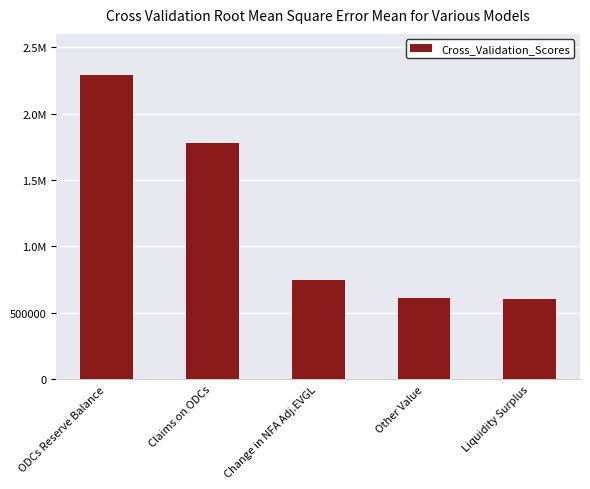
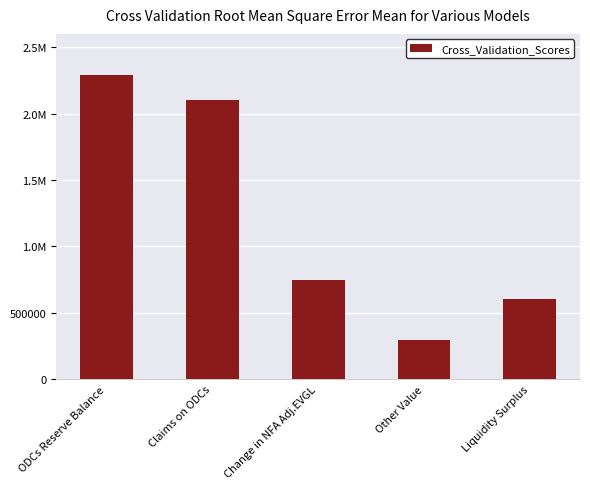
  {
    "ODCs Reserve Balance": 2290000,
-   "Claims on ODCs": 1780000,
+   "Claims on ODCs": 2110000,
    "Change in NFA Adj.EVGL": 750000,
-   "Other Value": 610000,
+   "Other Value": 300000,
    "Liquidity Surplus": 600000
  }
